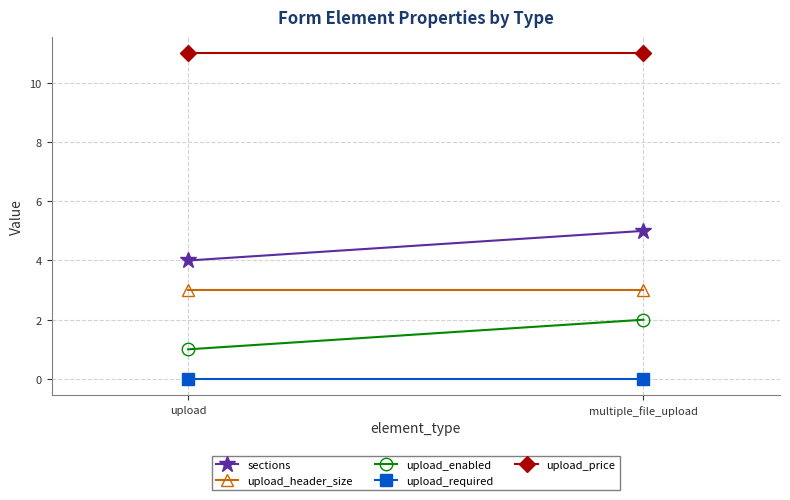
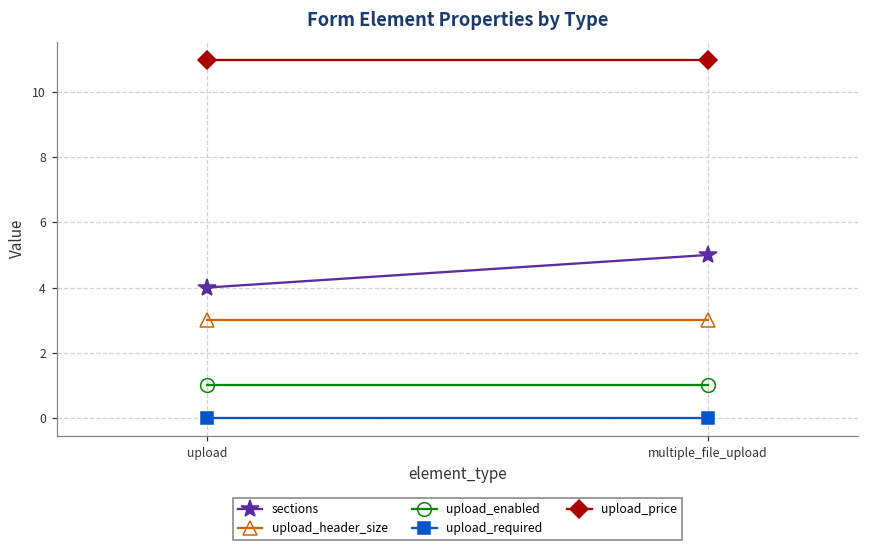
  {
    "sections": {
      "upload": 4,
      "multiple_file_upload": 5
    },
    "upload_header_size": {
      "upload": 3,
      "multiple_file_upload": 3
    },
    "upload_enabled": {
      "upload": 1,
-     "multiple_file_upload": 2
+     "multiple_file_upload": 1
    },
    "upload_required": {
      "upload": 0,
      "multiple_file_upload": 0
    },
    "upload_price": {
      "upload": 11,
      "multiple_file_upload": 11
    }
  }
